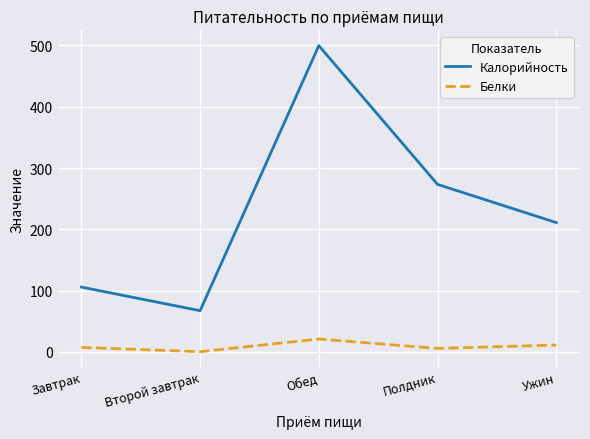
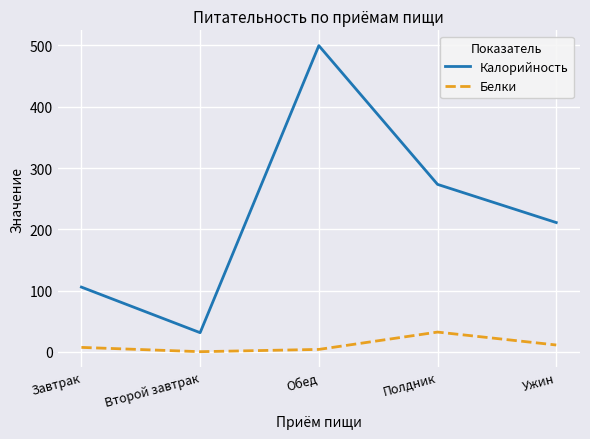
  {
    "Калорийность": {
      "Завтрак": 110,
-     "Второй завтрак": 70,
+     "Второй завтрак": 30,
      "Обед": 500,
      "Полдник": 270,
      "Ужин": 210
    },
    "Белки": {
      "Завтрак": 10,
      "Второй завтрак": 0,
-     "Обед": 20,
-     "Полдник": 10,
+     "Обед": 0,
+     "Полдник": 30,
      "Ужин": 10
    }
  }
